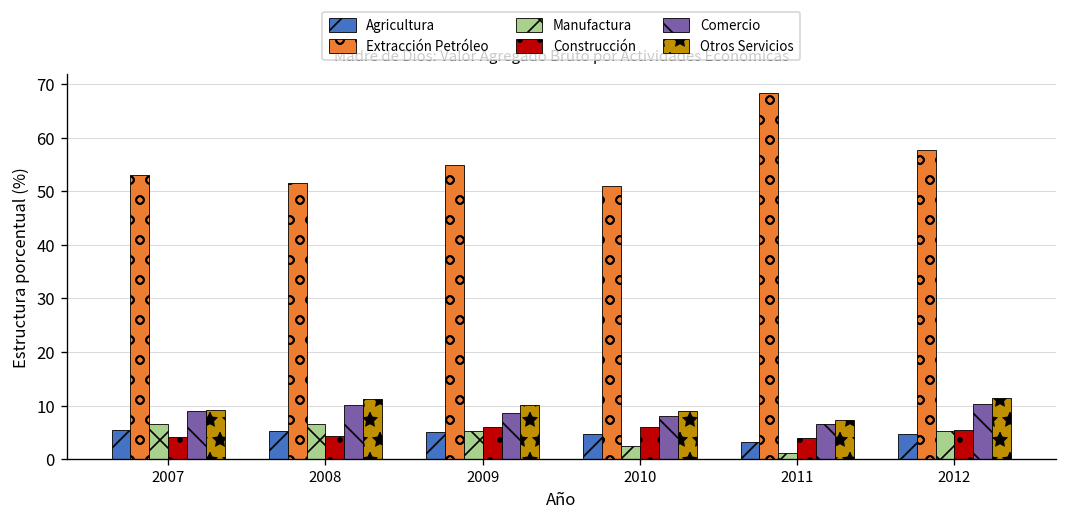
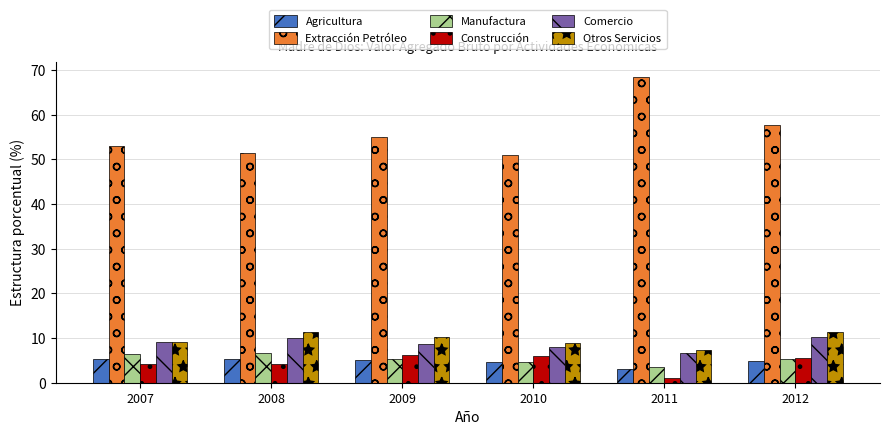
  {
    "Agricultura": {
      "2007": 5,
      "2008": 5,
      "2009": 5,
      "2010": 5,
      "2011": 3,
      "2012": 5
    },
    "Extracción Petróleo": {
      "2007": 53,
      "2008": 51,
      "2009": 55,
      "2010": 51,
      "2011": 68,
      "2012": 58
    },
    "Manufactura": {
      "2007": 6,
      "2008": 7,
      "2009": 5,
-     "2010": 3,
-     "2011": 1,
+     "2010": 5,
+     "2011": 3,
      "2012": 5
    },
    "Construcción": {
      "2007": 4,
      "2008": 4,
      "2009": 6,
      "2010": 6,
-     "2011": 4,
+     "2011": 1,
      "2012": 5
    },
    "Comercio": {
      "2007": 9,
      "2008": 10,
      "2009": 9,
      "2010": 8,
      "2011": 7,
      "2012": 10
    },
    "Otros Servicios": {
      "2007": 9,
      "2008": 11,
      "2009": 10,
      "2010": 9,
      "2011": 7,
      "2012": 11
    }
  }
